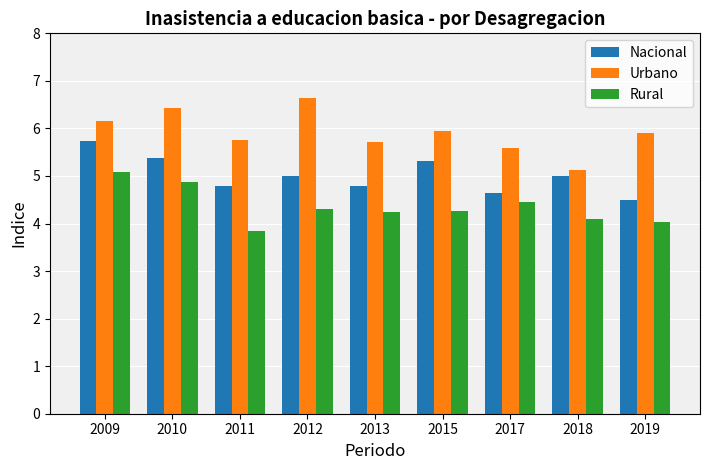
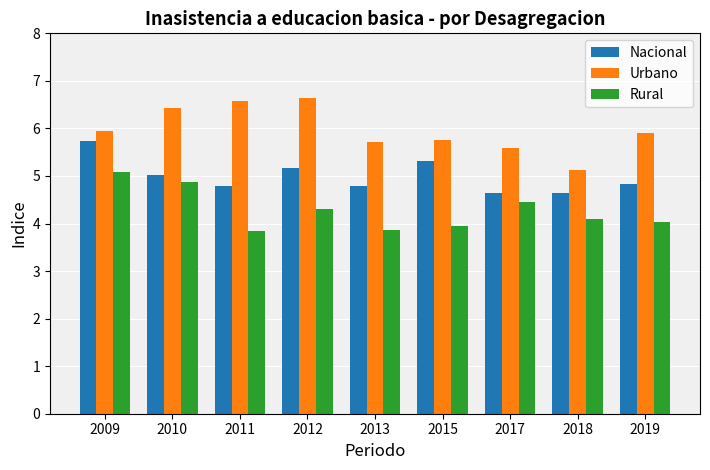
  {
    "Nacional": {
      "2009": 5.7,
-     "2010": 5.4,
+     "2010": 5.0,
      "2011": 4.8,
-     "2012": 5.0,
+     "2012": 5.2,
      "2013": 4.8,
      "2015": 5.3,
      "2017": 4.6,
-     "2018": 5.0,
-     "2019": 4.5
+     "2018": 4.6,
+     "2019": 4.8
    },
    "Urbano": {
-     "2009": 6.2,
+     "2009": 5.9,
      "2010": 6.4,
-     "2011": 5.8,
+     "2011": 6.6,
      "2012": 6.6,
      "2013": 5.7,
-     "2015": 6.0,
+     "2015": 5.8,
      "2017": 5.6,
      "2018": 5.1,
      "2019": 5.9
    },
    "Rural": {
      "2009": 5.1,
      "2010": 4.9,
      "2011": 3.9,
      "2012": 4.3,
-     "2013": 4.3,
-     "2015": 4.3,
+     "2013": 3.9,
+     "2015": 3.9,
      "2017": 4.4,
      "2018": 4.1,
      "2019": 4.0
    }
  }
